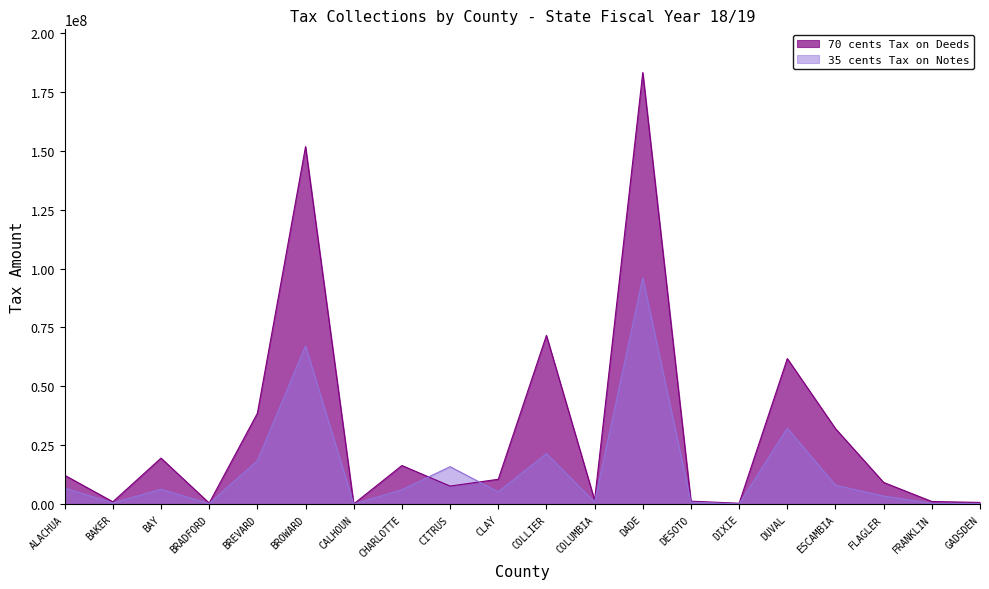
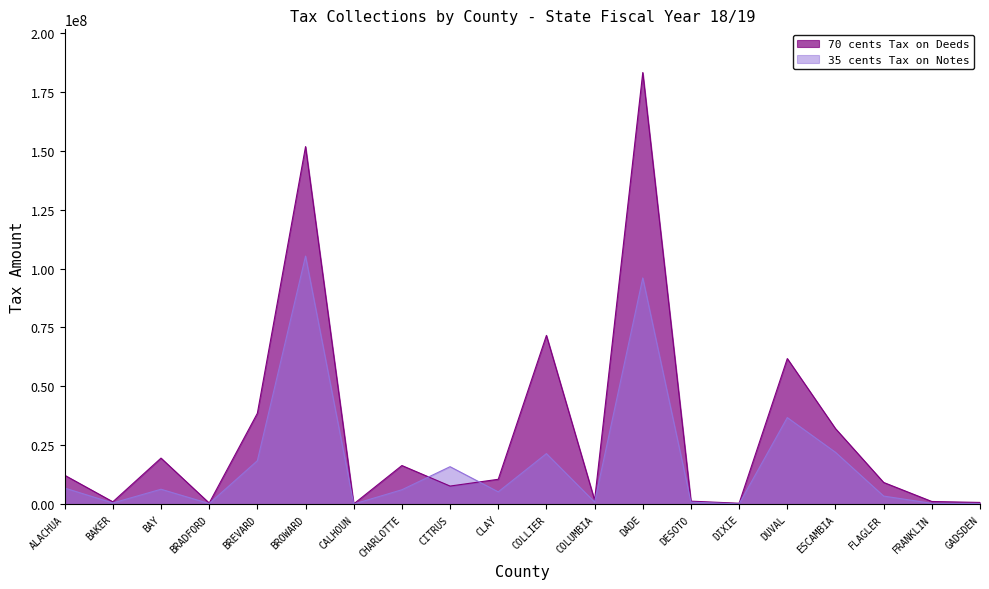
  {
    "70 cents Tax on Deeds": {
      "ALACHUA": 12000000,
      "BAY": 20000000,
      "BREVARD": 39000000,
      "BROWARD": 152000000,
      "CHARLOTTE": 16000000,
      "CITRUS": 8000000,
      "CLAY": 11000000,
      "COLLIER": 72000000,
      "DADE": 183000000,
      "DUVAL": 62000000,
      "ESCAMBIA": 32000000,
      "FLAGLER": 9000000
    },
    "35 cents Tax on Notes": {
      "ALACHUA": 7000000,
      "BAY": 6000000,
      "BREVARD": 18000000,
-     "BROWARD": 67000000,
+     "BROWARD": 105000000,
      "CHARLOTTE": 6000000,
      "CITRUS": 16000000,
      "CLAY": 5000000,
      "COLLIER": 21000000,
      "DADE": 96000000,
-     "DUVAL": 32000000,
-     "ESCAMBIA": 8000000,
+     "DUVAL": 37000000,
+     "ESCAMBIA": 22000000,
      "FLAGLER": 3000000
    }
  }
